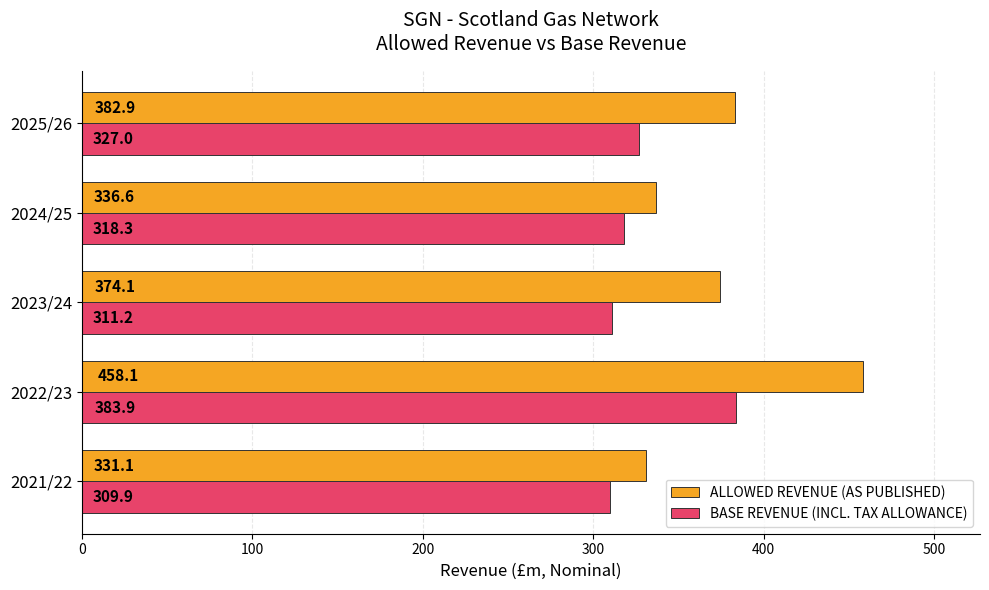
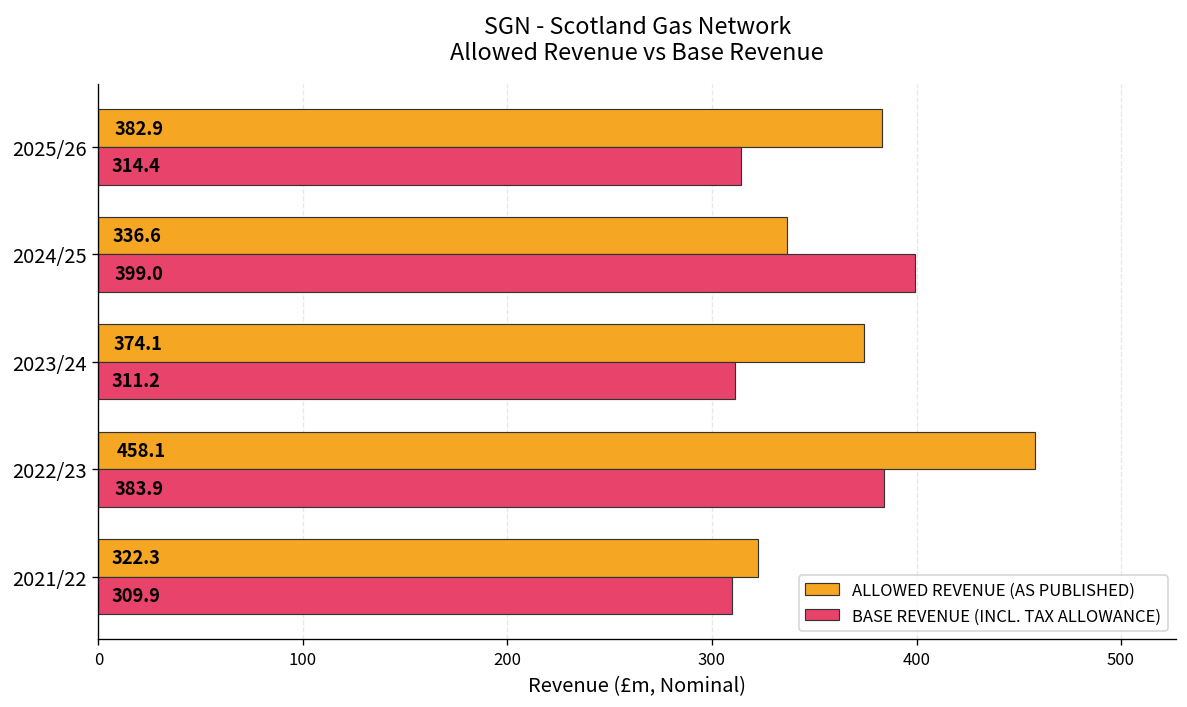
  {
    "ALLOWED REVENUE (AS PUBLISHED)": {
      "2025/26": 382.9,
      "2024/25": 336.6,
      "2023/24": 374.1,
      "2022/23": 458.1,
-     "2021/22": 331.1
+     "2021/22": 322.3
    },
    "BASE REVENUE (INCL. TAX ALLOWANCE)": {
-     "2025/26": 327.0,
-     "2024/25": 318.3,
+     "2025/26": 314.4,
+     "2024/25": 399.0,
      "2023/24": 311.2,
      "2022/23": 383.9,
      "2021/22": 309.9
    }
  }
